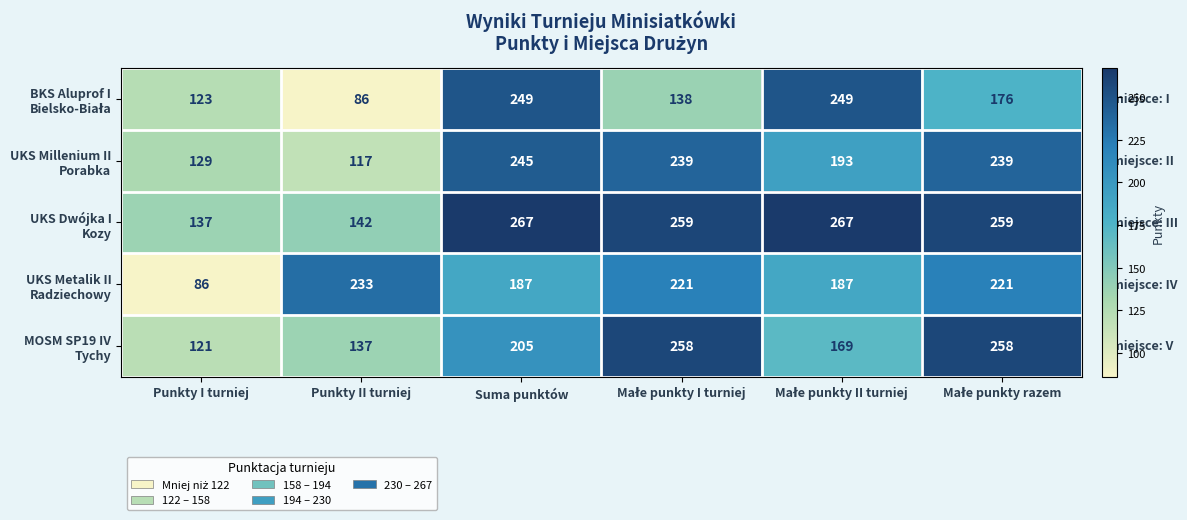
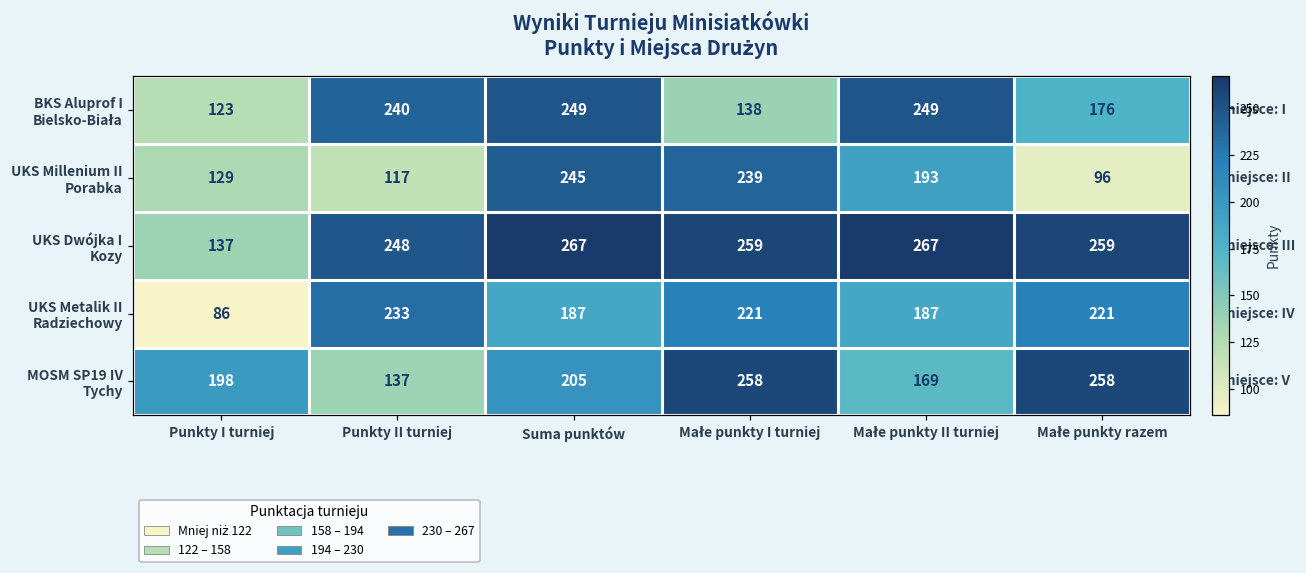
  {
    "BKS Aluprof I Bielsko-Biała": {
      "Punkty I turniej": 123,
-     "Punkty II turniej": 86,
+     "Punkty II turniej": 240,
      "Suma punktów": 249,
      "Małe punkty I turniej": 138,
      "Małe punkty II turniej": 249,
      "Małe punkty razem": 176
    },
    "UKS Millenium II Porabka": {
      "Punkty I turniej": 129,
      "Punkty II turniej": 117,
      "Suma punktów": 245,
      "Małe punkty I turniej": 239,
      "Małe punkty II turniej": 193,
-     "Małe punkty razem": 239
+     "Małe punkty razem": 96
    },
    "UKS Dwójka I Kozy": {
      "Punkty I turniej": 137,
-     "Punkty II turniej": 142,
+     "Punkty II turniej": 248,
      "Suma punktów": 267,
      "Małe punkty I turniej": 259,
      "Małe punkty II turniej": 267,
      "Małe punkty razem": 259
    },
    "UKS Metalik II Radziechowy": {
      "Punkty I turniej": 86,
      "Punkty II turniej": 233,
      "Suma punktów": 187,
      "Małe punkty I turniej": 221,
      "Małe punkty II turniej": 187,
      "Małe punkty razem": 221
    },
    "MOSM SP19 IV Tychy": {
-     "Punkty I turniej": 121,
+     "Punkty I turniej": 198,
      "Punkty II turniej": 137,
      "Suma punktów": 205,
      "Małe punkty I turniej": 258,
      "Małe punkty II turniej": 169,
      "Małe punkty razem": 258
    }
  }
